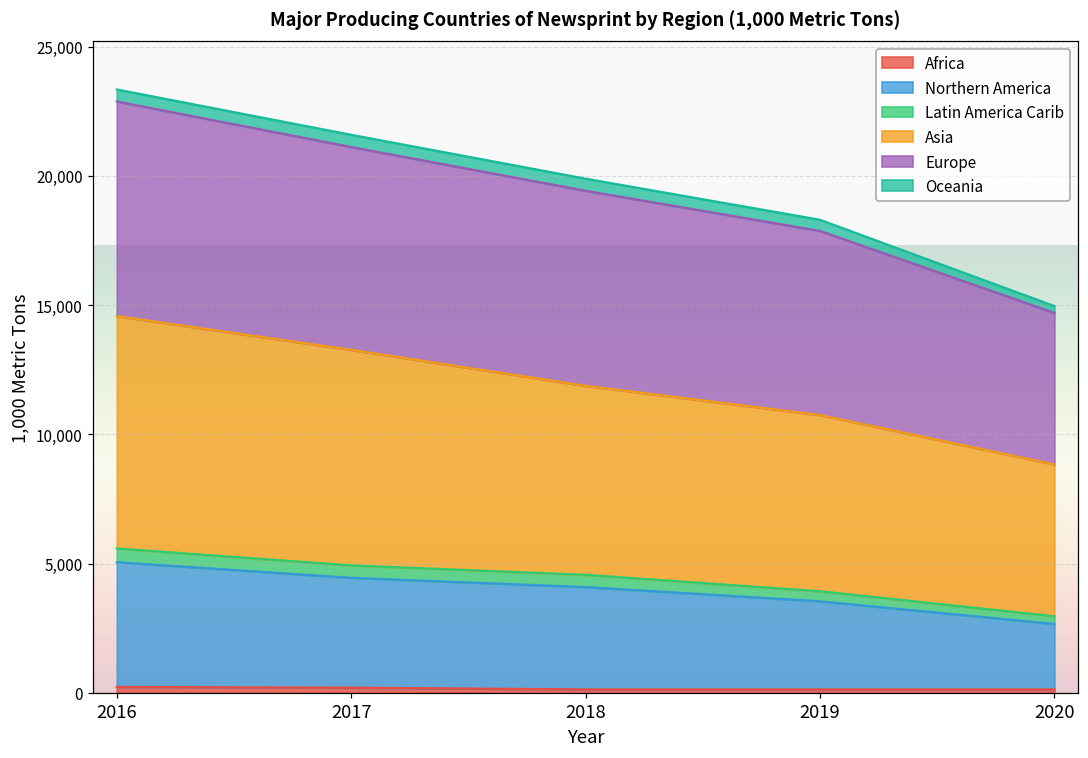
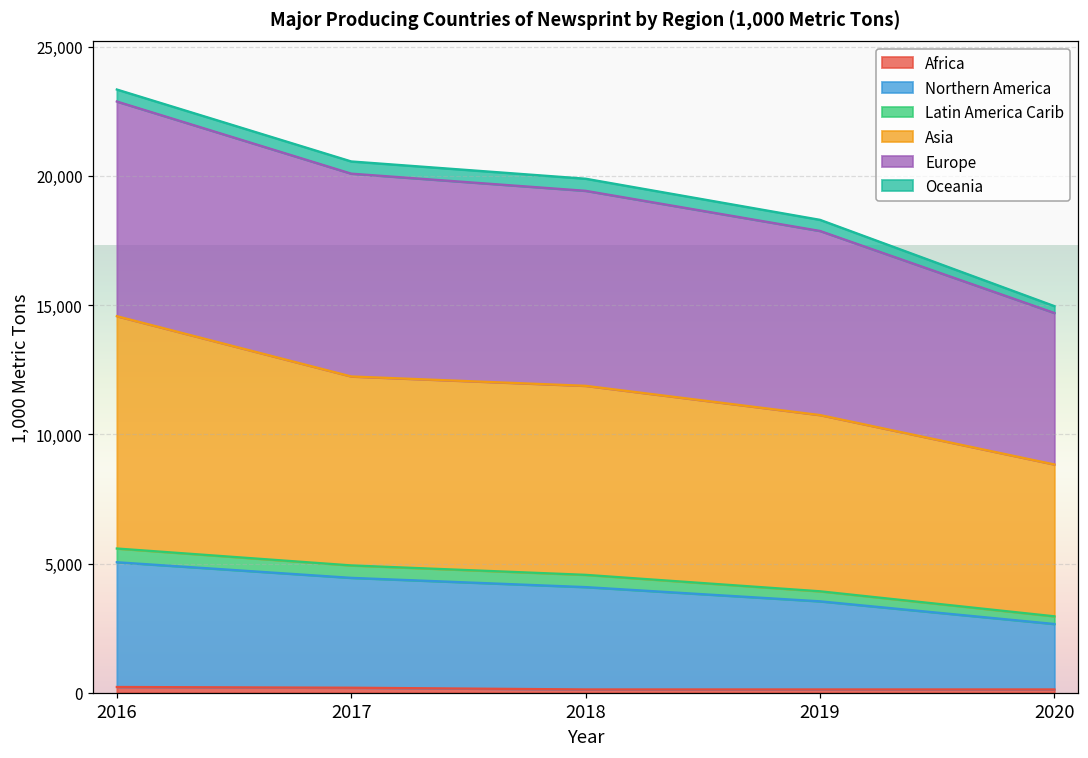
  {
    "Africa": {
      "2016": "200",
      "2017": "200",
      "2018": "100",
      "2019": "100",
      "2020": "100"
    },
    "Northern America": {
      "2016": "4,800",
      "2017": "4,300",
      "2018": "4,000",
      "2019": "3,400",
      "2020": "2,500"
    },
    "Asia": {
      "2016": "9,000",
-     "2017": "8,300",
+     "2017": "7,300",
      "2018": "7,300",
      "2019": "6,800",
      "2020": "5,900"
    },
    "Europe": {
      "2016": "8,300",
      "2017": "7,800",
      "2018": "7,500",
      "2019": "7,100",
      "2020": "5,900"
    }
  }
